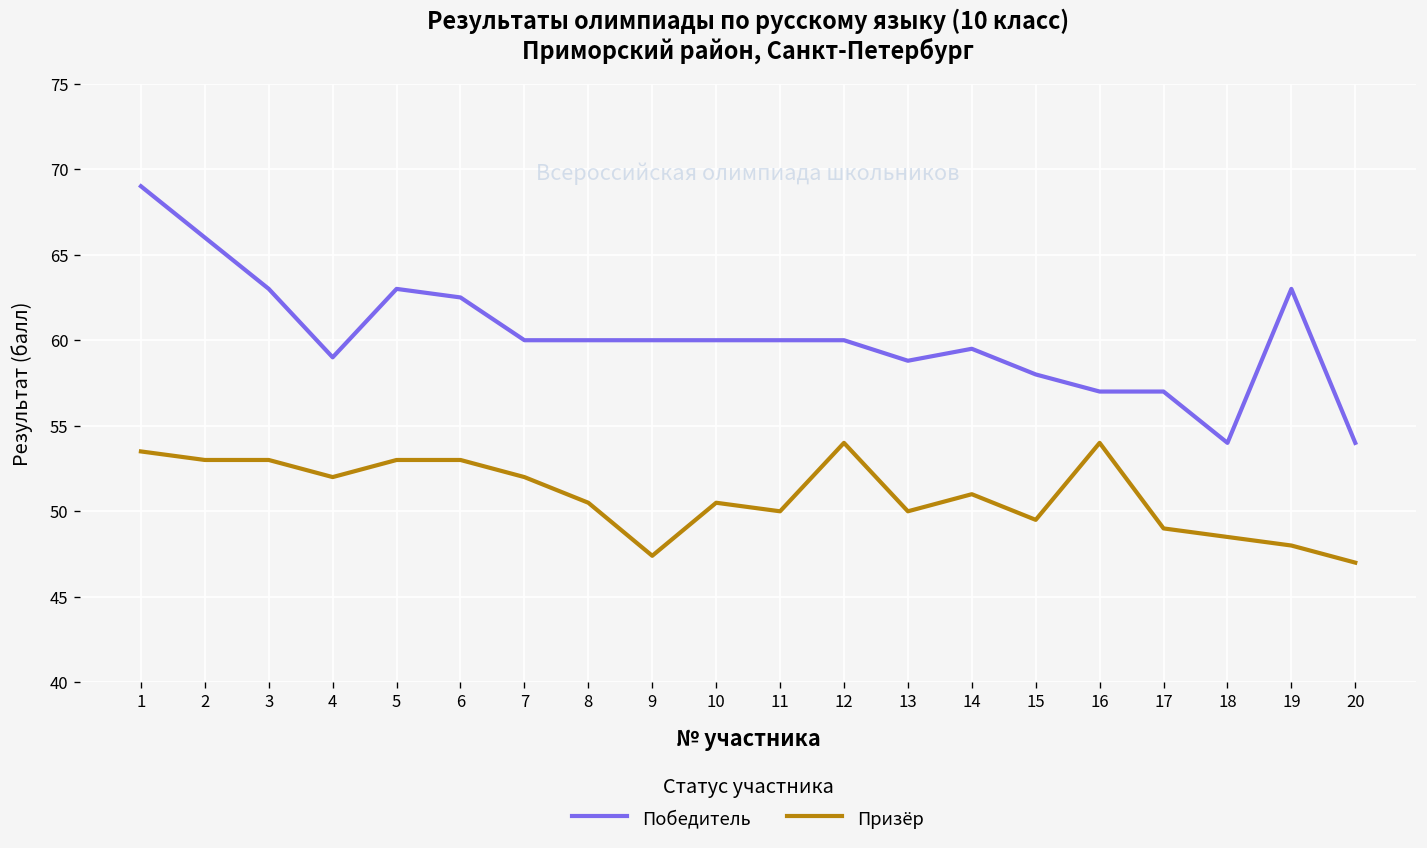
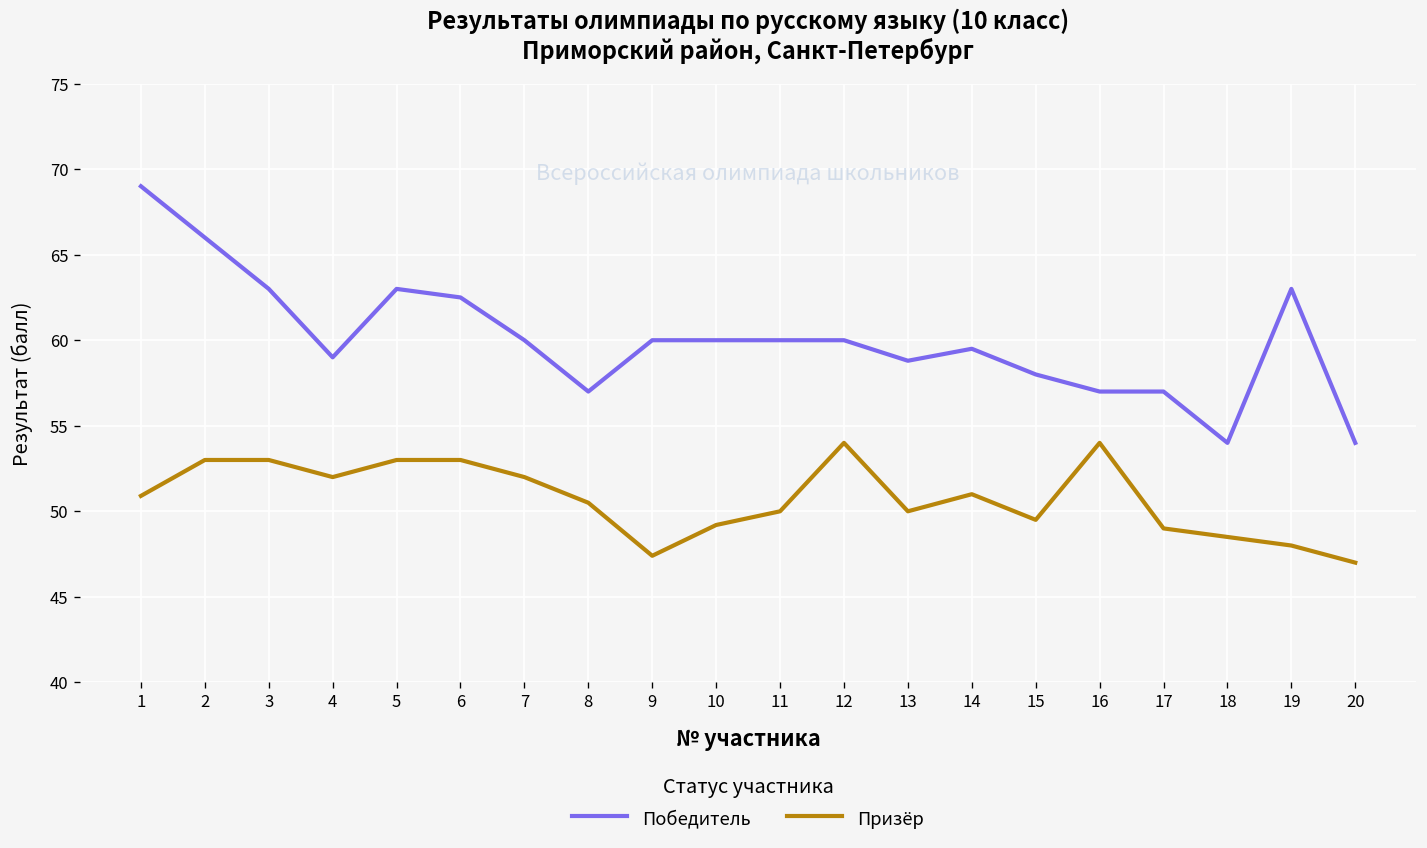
  {
    "Победитель": {
      "1": 69,
      "2": 66,
      "3": 63,
      "4": 59,
      "5": 63,
      "6": 62.5,
      "7": 60,
-     "8": 60,
+     "8": 57,
      "9": 60,
      "10": 60,
      "11": 60,
      "12": 60,
      "13": 58.8,
      "14": 59.5,
      "15": 58,
      "16": 57,
      "17": 57,
      "18": 54,
      "19": 63,
      "20": 54
    },
    "Призёр": {
-     "1": 53.5,
+     "1": 50.9,
      "2": 53.0,
      "3": 53.0,
      "4": 52.0,
      "5": 53.0,
      "6": 53.0,
      "7": 52.0,
      "8": 50.5,
      "9": 47.4,
-     "10": 50.5,
+     "10": 49.2,
      "11": 50.0,
      "12": 54.0,
      "13": 50.0,
      "14": 51.0,
      "15": 49.5,
      "16": 54.0,
      "17": 49.0,
      "18": 48.5,
      "19": 48.0,
      "20": 47.0
    }
  }
